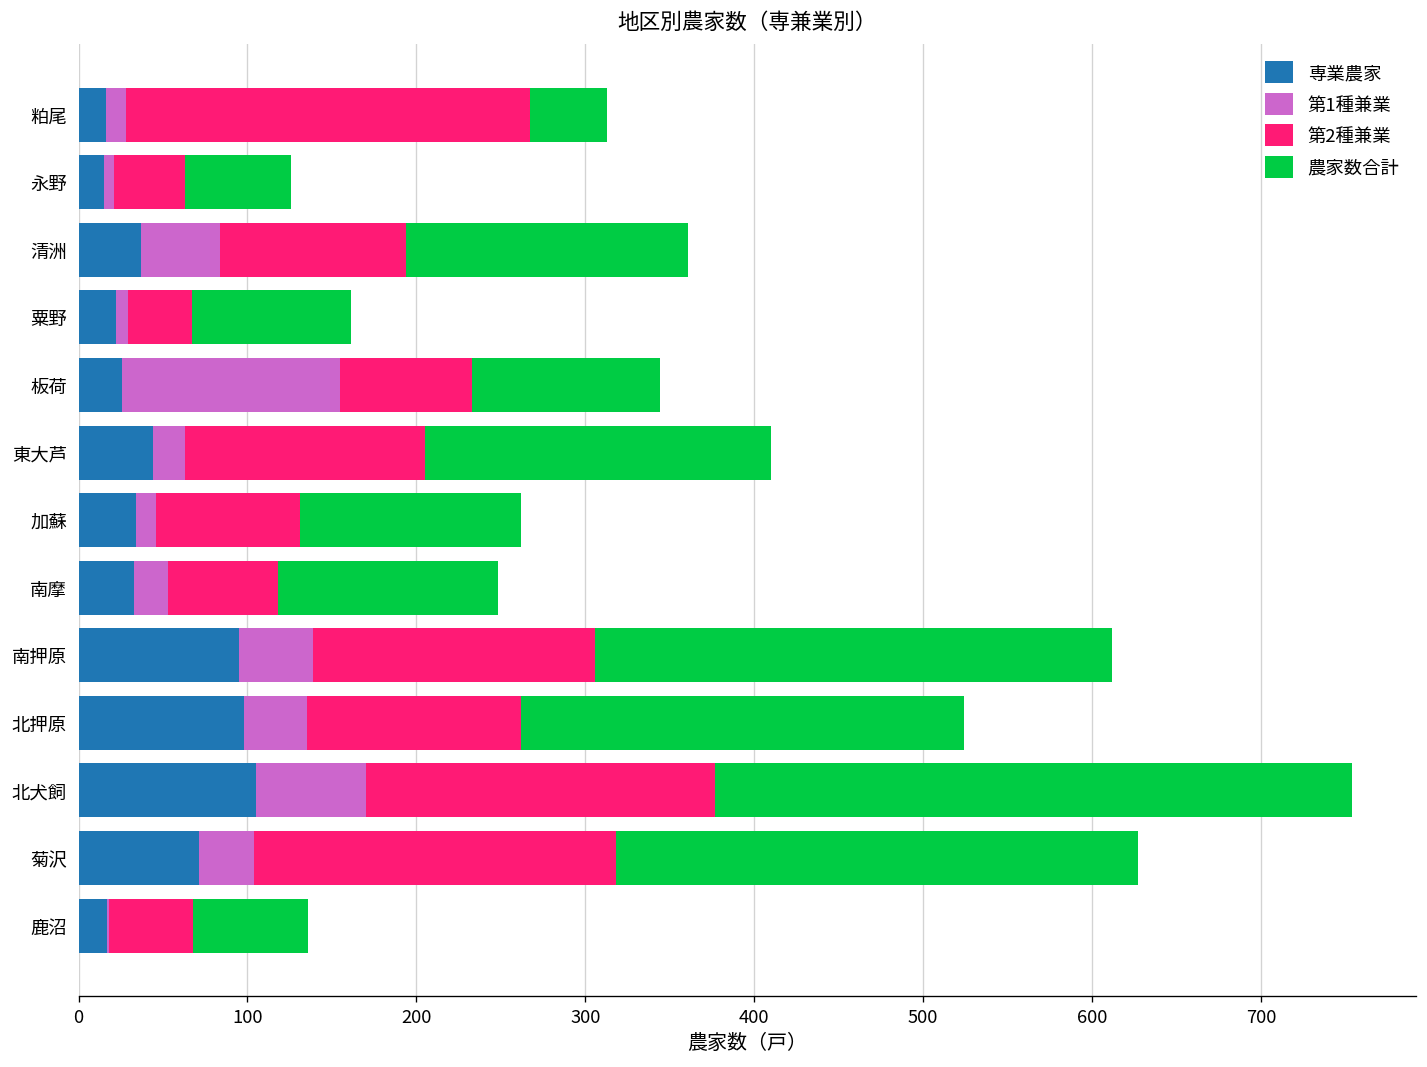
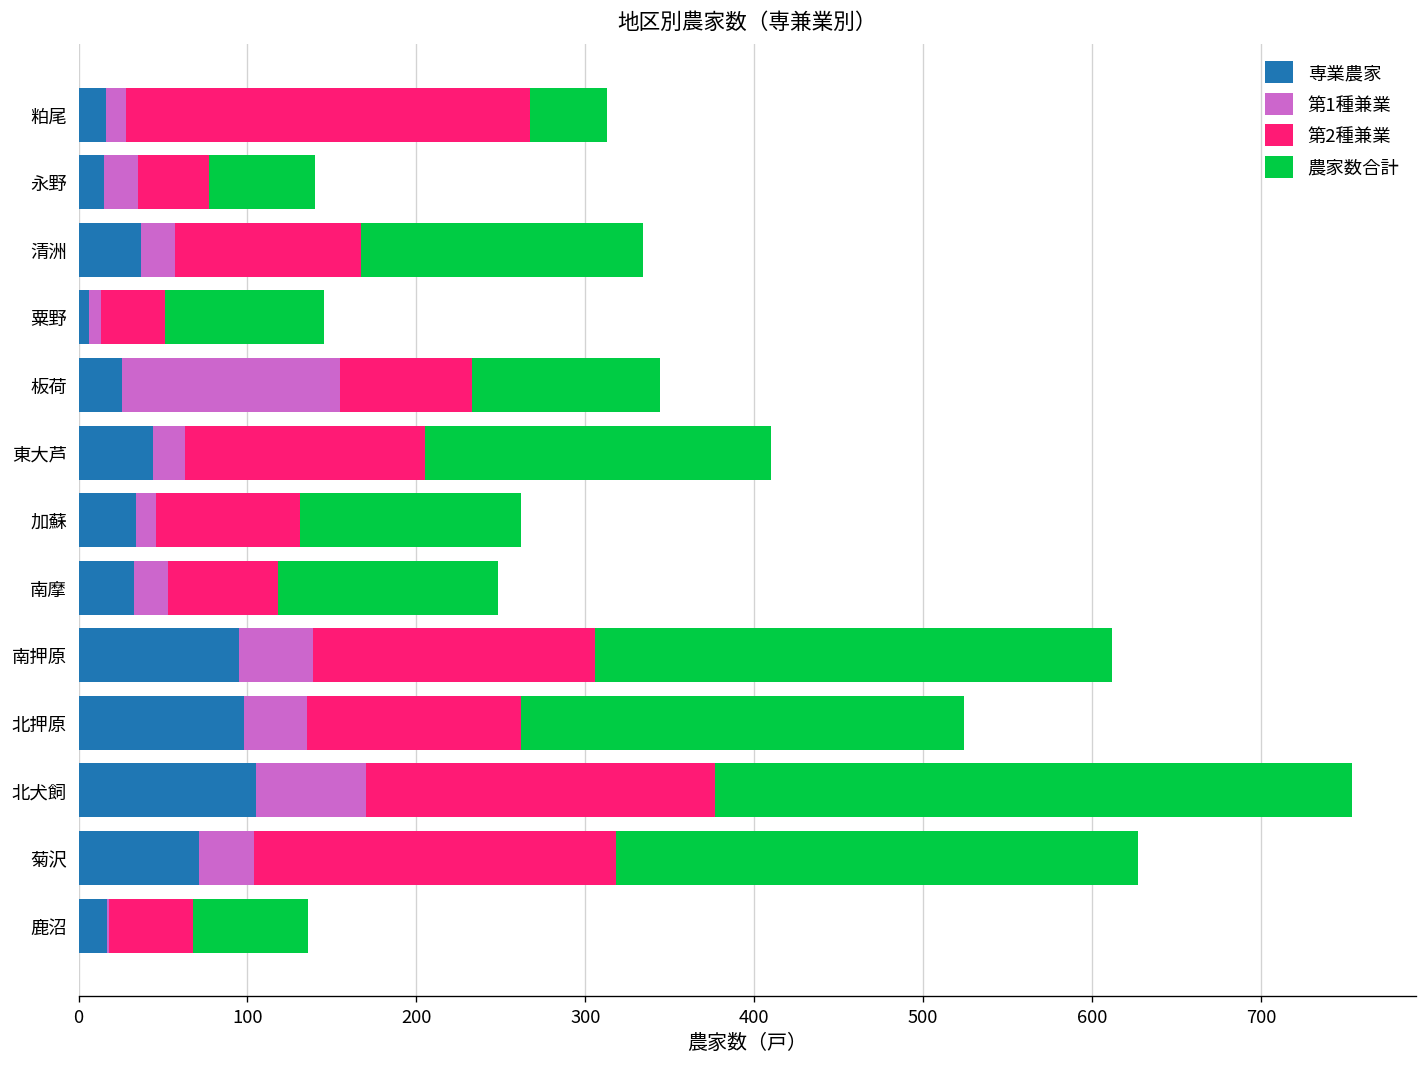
  {
    "専業農家": {
      "粕尾": 16,
      "永野": 15,
      "清洲": 37,
-     "粟野": 22,
+     "粟野": 6,
      "板荷": 26,
      "東大芦": 44,
      "加蘇": 34,
      "南摩": 33,
      "南押原": 95,
      "北押原": 98,
      "北犬飼": 105,
      "菊沢": 71,
      "鹿沼": 17
    },
    "第1種兼業": {
      "粕尾": 12,
-     "永野": 6,
-     "清洲": 47,
+     "永野": 20,
+     "清洲": 20,
      "粟野": 7,
      "板荷": 129,
      "東大芦": 19,
      "加蘇": 12,
      "南摩": 20,
      "南押原": 44,
      "北押原": 37,
      "北犬飼": 65,
      "菊沢": 33
    },
    "第2種兼業": {
      "粕尾": 239,
      "永野": 42,
      "清洲": 110,
      "粟野": 38,
      "板荷": 78,
      "東大芦": 142,
      "加蘇": 85,
      "南摩": 65,
      "南押原": 167,
      "北押原": 127,
      "北犬飼": 207,
      "菊沢": 214,
      "鹿沼": 50
    },
    "農家数合計": {
      "粕尾": 46,
      "永野": 63,
      "清洲": 167,
      "粟野": 94,
      "板荷": 111,
      "東大芦": 205,
      "加蘇": 131,
      "南摩": 130,
      "南押原": 306,
      "北押原": 262,
      "北犬飼": 377,
      "菊沢": 309,
      "鹿沼": 68
    }
  }
